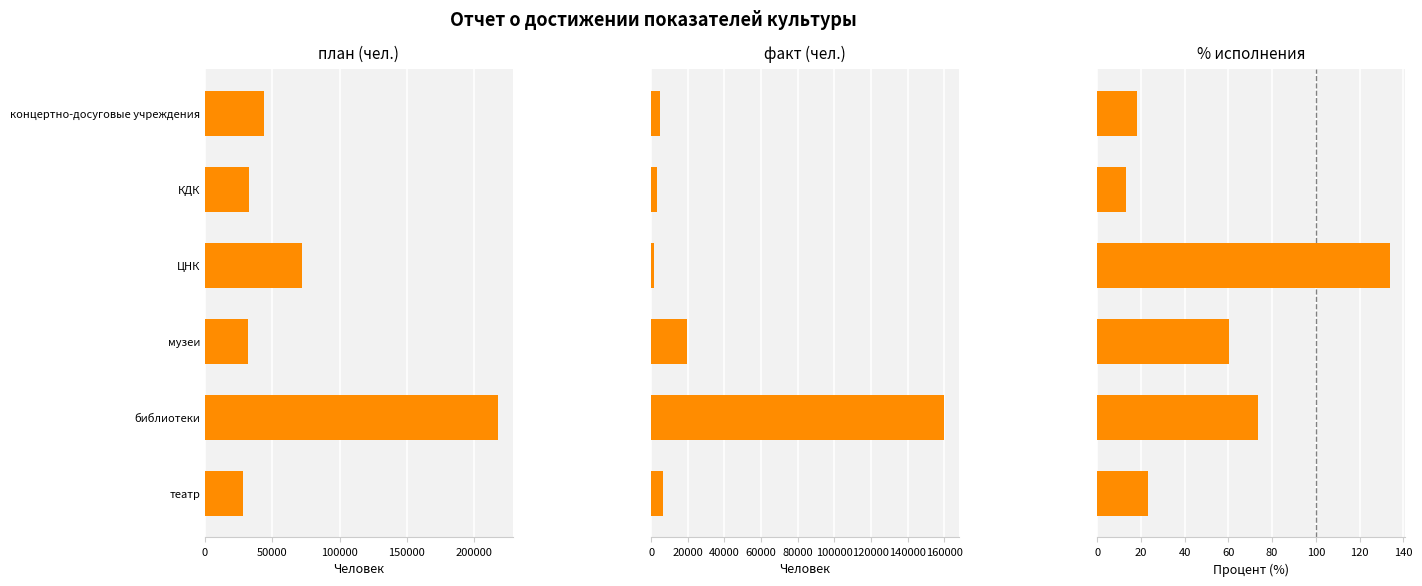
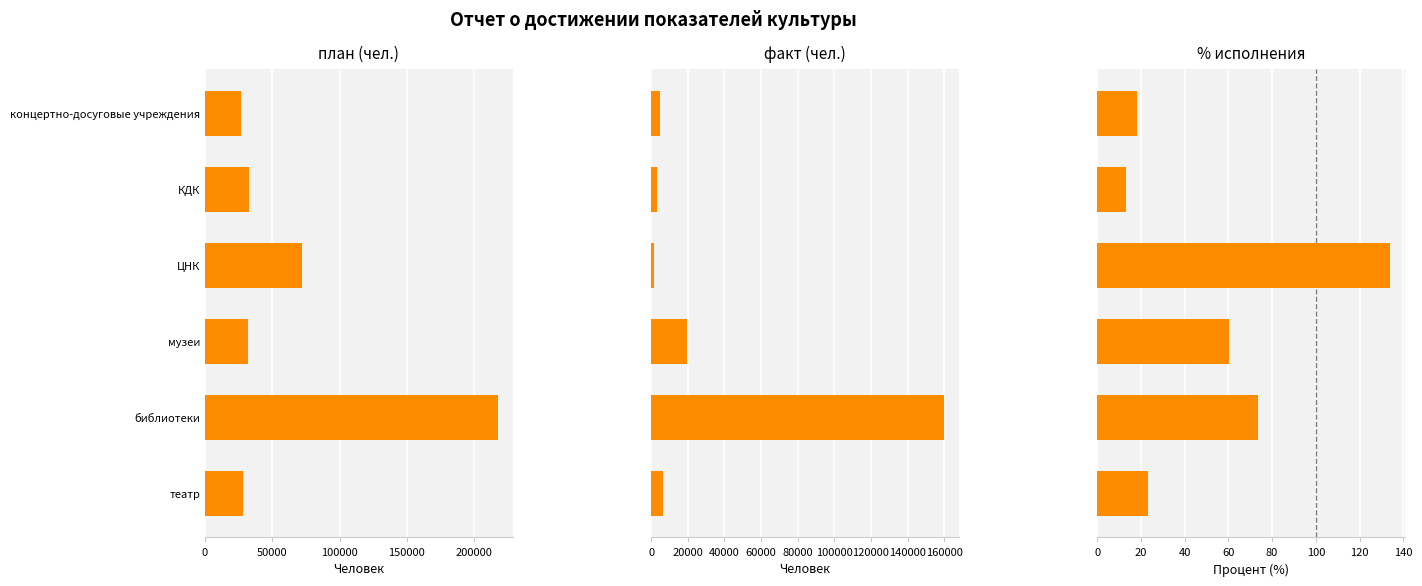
  {
    "план (чел.)": {
-     "концертно-досуговые учреждения": 44000,
+     "концертно-досуговые учреждения": 27000,
      "КДК": 33000,
      "ЦНК": 72000,
      "музеи": 32000,
      "библиотеки": 218000,
      "театр": 29000
    }
  }
